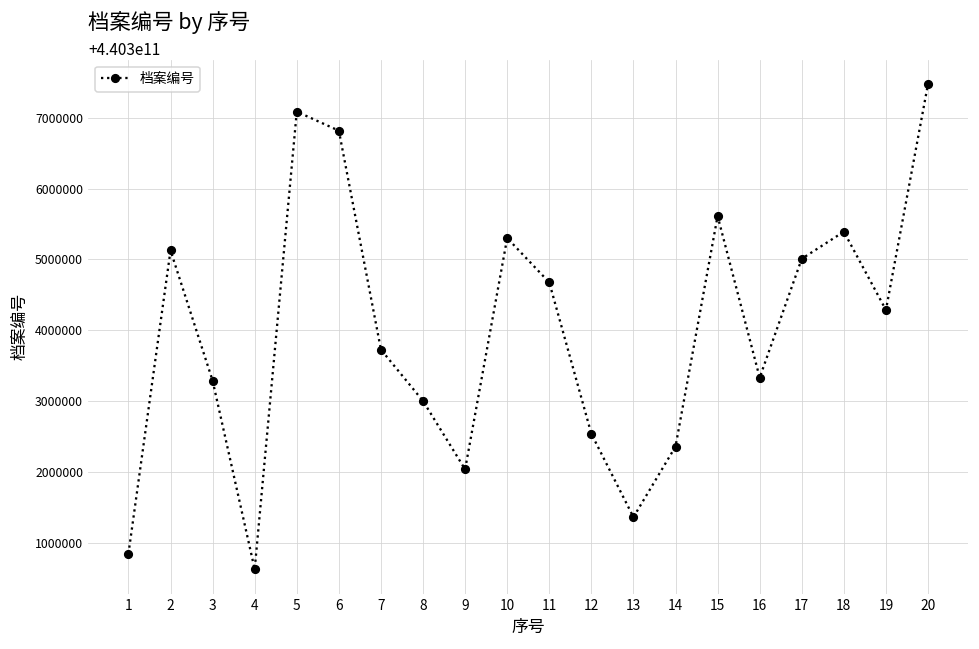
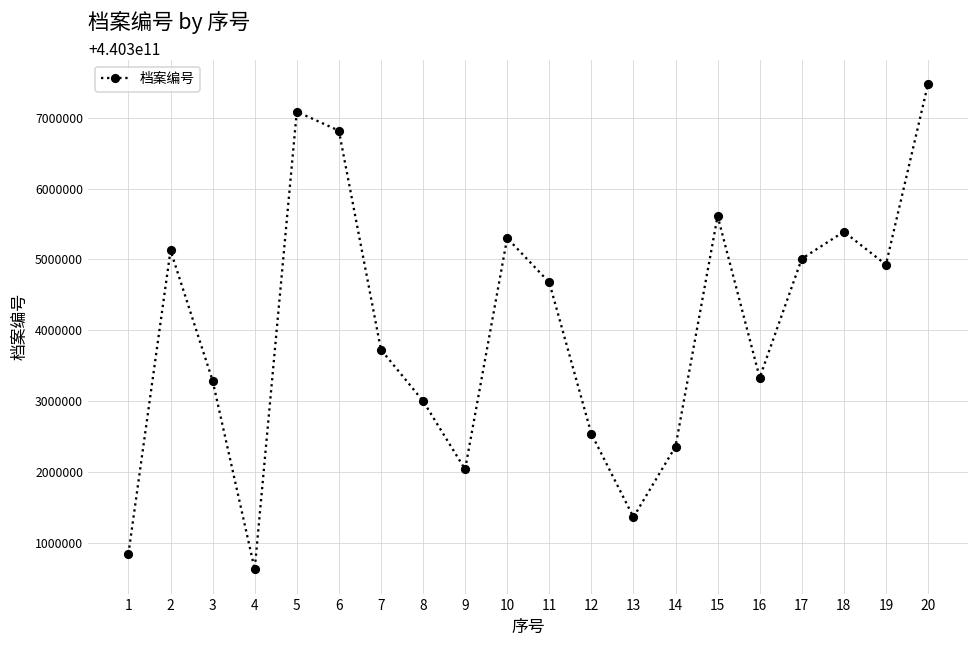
  {
    "1": 440300800000,
    "2": 440305100000,
    "3": 440303300000,
    "4": 440300600000,
    "5": 440307100000,
    "6": 440306800000,
    "7": 440303700000,
    "8": 440303000000,
    "9": 440302000000,
    "10": 440305300000,
    "11": 440304700000,
    "12": 440302500000,
    "13": 440301400000,
    "14": 440302400000,
    "15": 440305600000,
    "16": 440303300000,
    "17": 440305000000,
    "18": 440305400000,
-   "19": 440304300000,
+   "19": 440304900000,
    "20": 440307500000
  }
